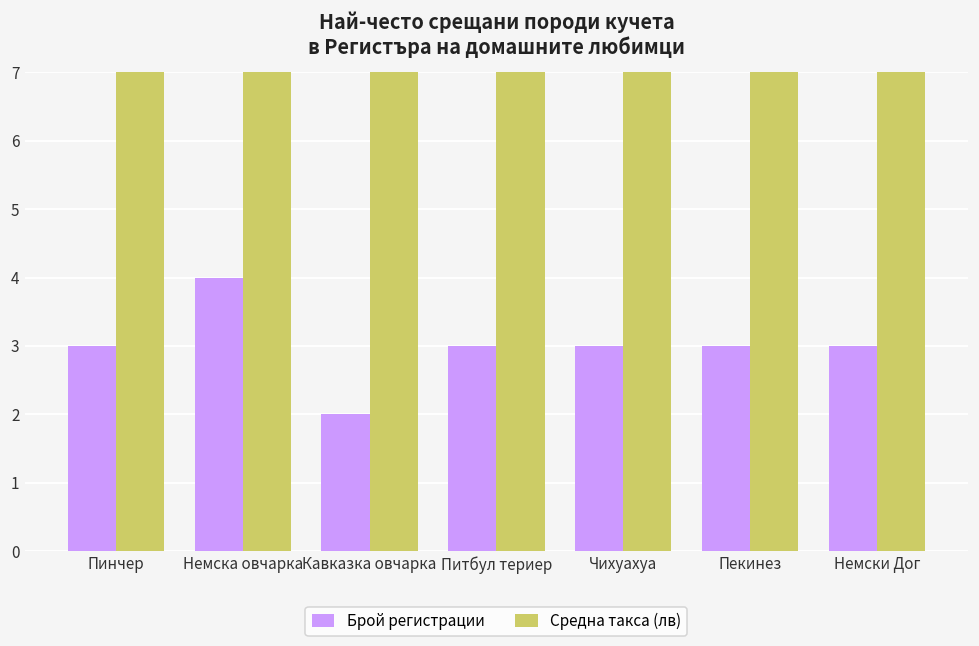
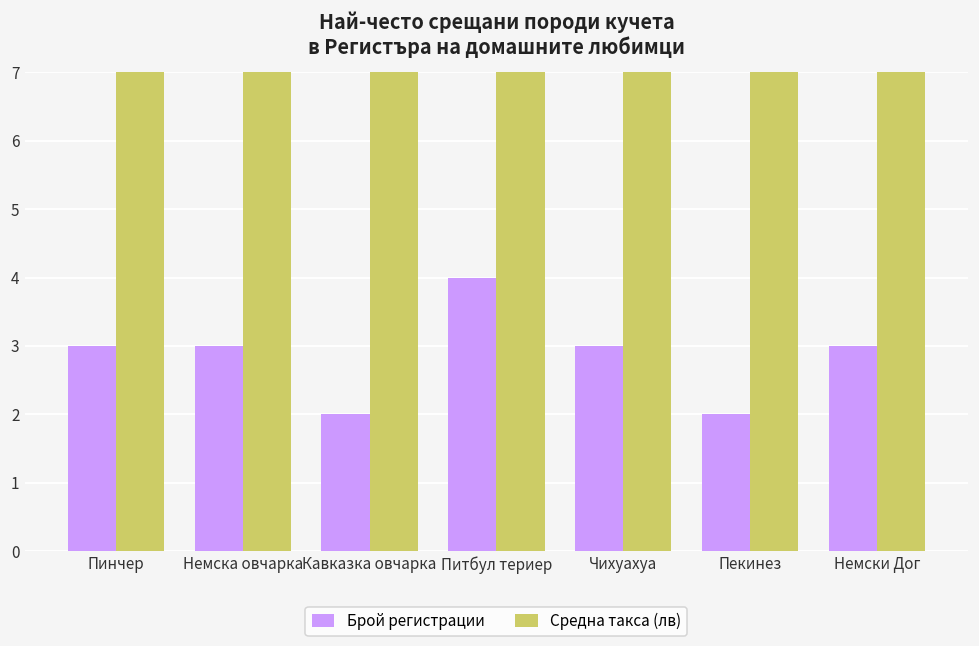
  {
    "Брой регистрации": {
      "Пинчер": 3,
-     "Немска овчарка": 4,
+     "Немска овчарка": 3,
      "Кавказка овчарка": 2,
-     "Питбул териер": 3,
+     "Питбул териер": 4,
      "Чихуахуа": 3,
-     "Пекинез": 3,
+     "Пекинез": 2,
      "Немски Дог": 3
    }
  }
